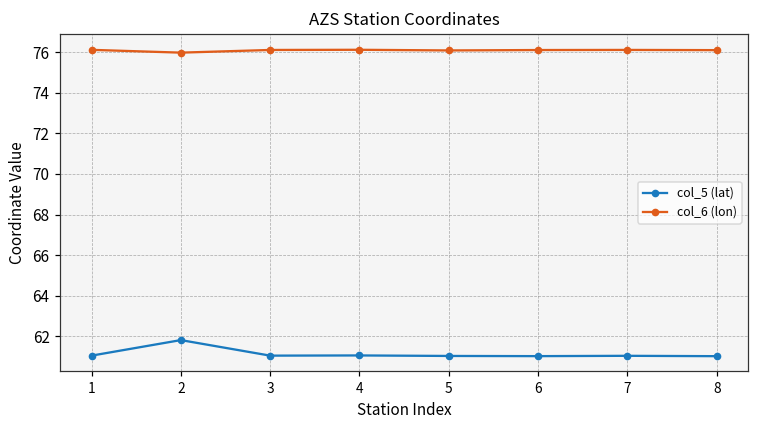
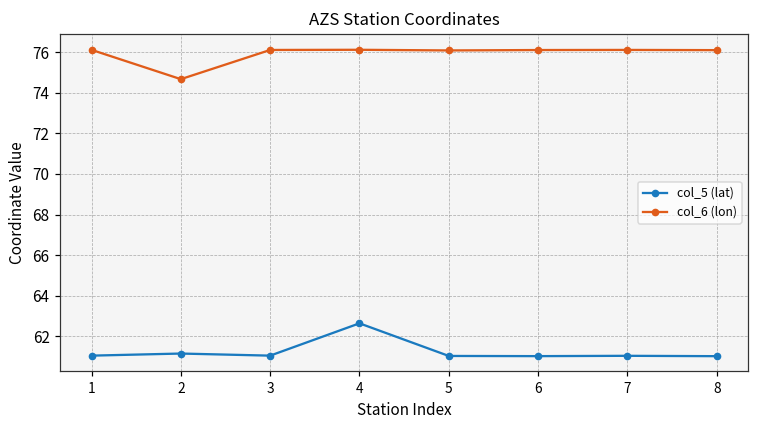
  {
    "col_5 (lat)": {
      "1": 61.1,
-     "2": 61.8,
+     "2": 61.2,
      "3": 61.1,
-     "4": 61.1,
+     "4": 62.6,
      "5": 61.0,
      "6": 61.0,
      "7": 61.0,
      "8": 61.0
    },
    "col_6 (lon)": {
      "1": 76.1,
-     "2": 76.0,
+     "2": 74.7,
      "3": 76.1,
      "4": 76.1,
      "5": 76.1,
      "6": 76.1,
      "7": 76.1,
      "8": 76.1
    }
  }
